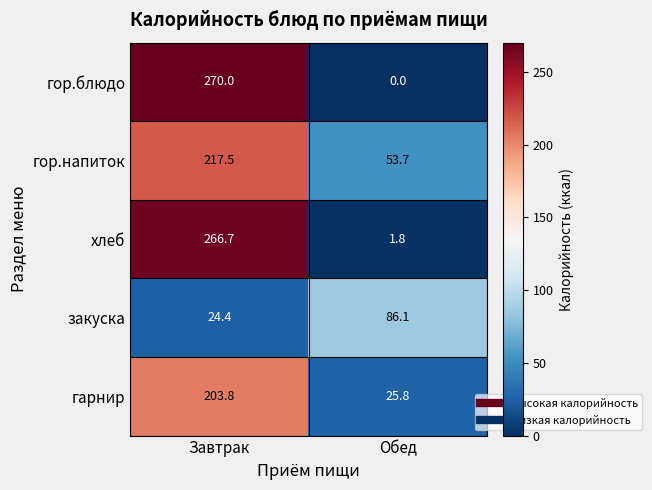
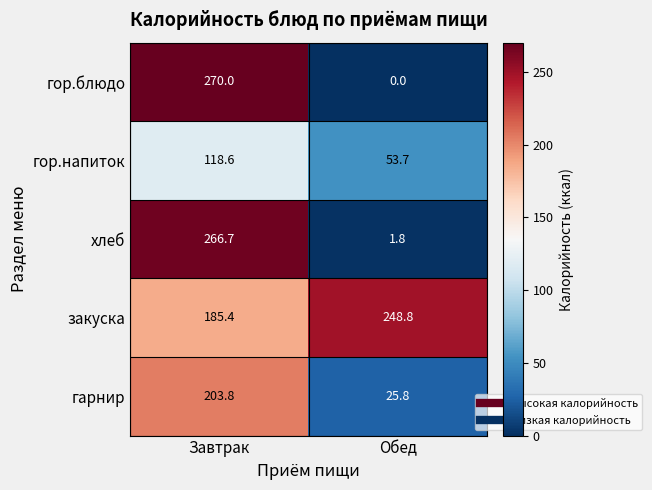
  {
    "гор.блюдо": {
      "Завтрак": 270.0,
      "Обед": 0.0
    },
    "гор.напиток": {
-     "Завтрак": 217.5,
+     "Завтрак": 118.6,
      "Обед": 53.7
    },
    "хлеб": {
      "Завтрак": 266.7,
      "Обед": 1.8
    },
    "закуска": {
-     "Завтрак": 24.4,
-     "Обед": 86.1
+     "Завтрак": 185.4,
+     "Обед": 248.8
    },
    "гарнир": {
      "Завтрак": 203.8,
      "Обед": 25.8
    }
  }
